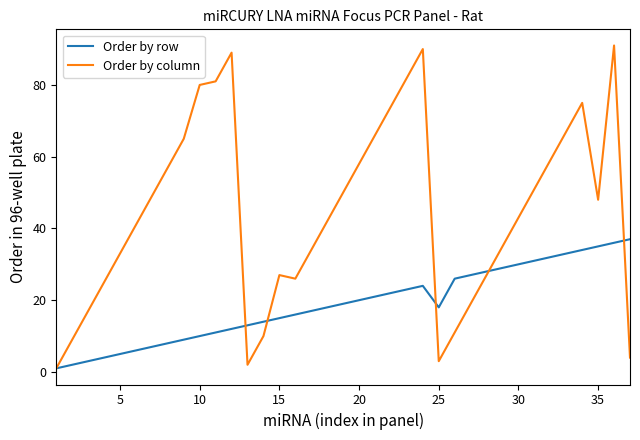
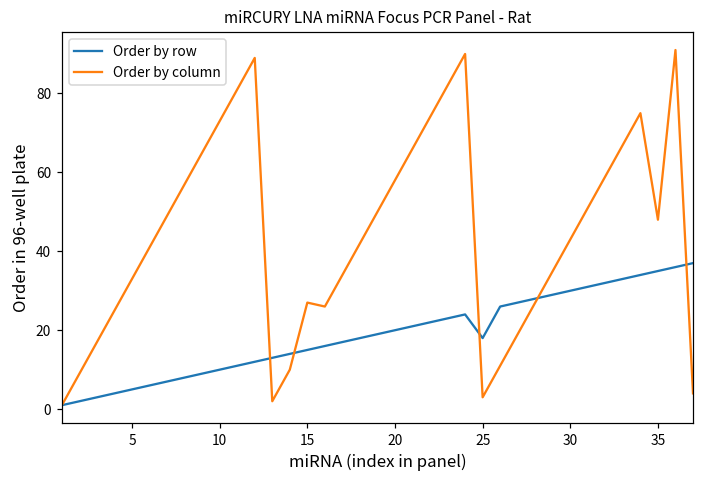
  {
    "Order by row": {
      "5": 5,
      "10": 10,
      "15": 15,
      "20": 20,
      "25": 18,
      "30": 30,
      "35": 35
    },
    "Order by column": {
      "5": 33,
-     "10": 80,
+     "10": 73,
      "15": 27,
      "20": 58,
      "25": 3,
      "30": 43,
      "35": 48
    }
  }
